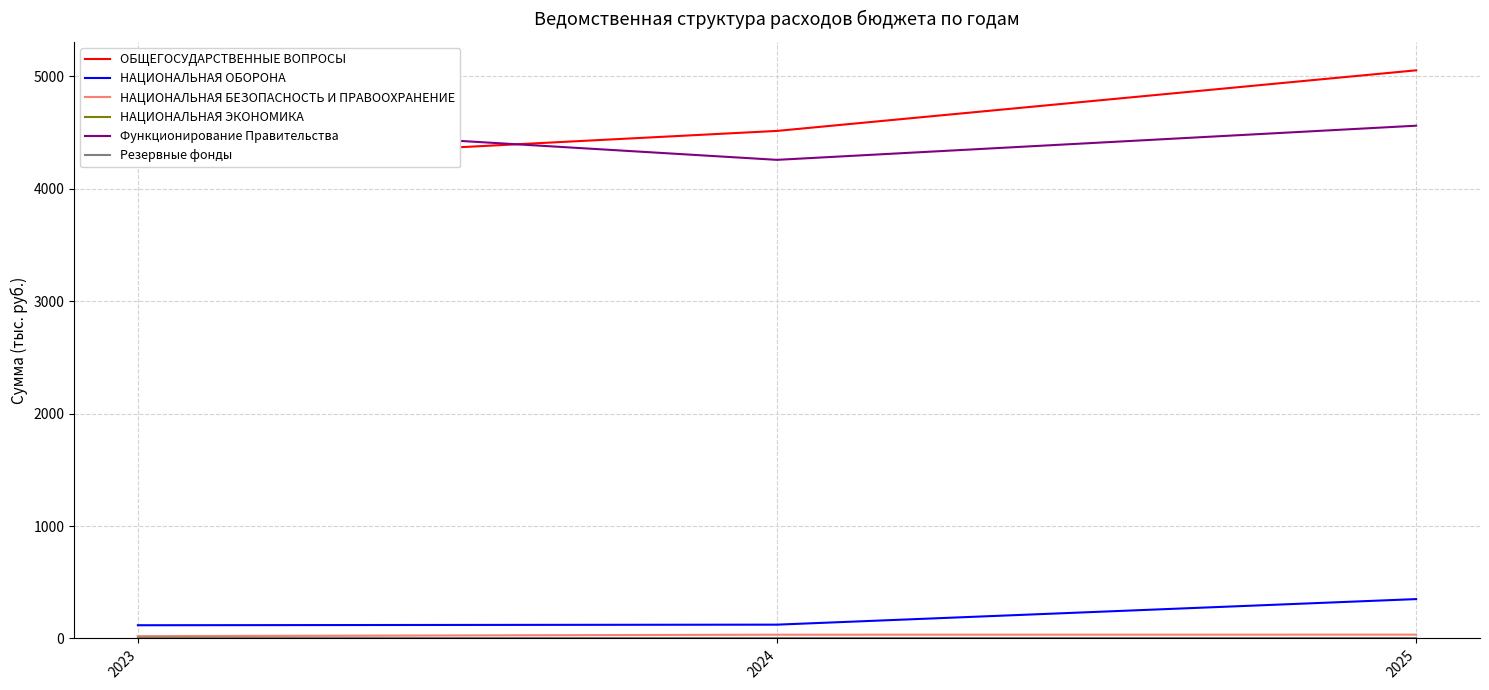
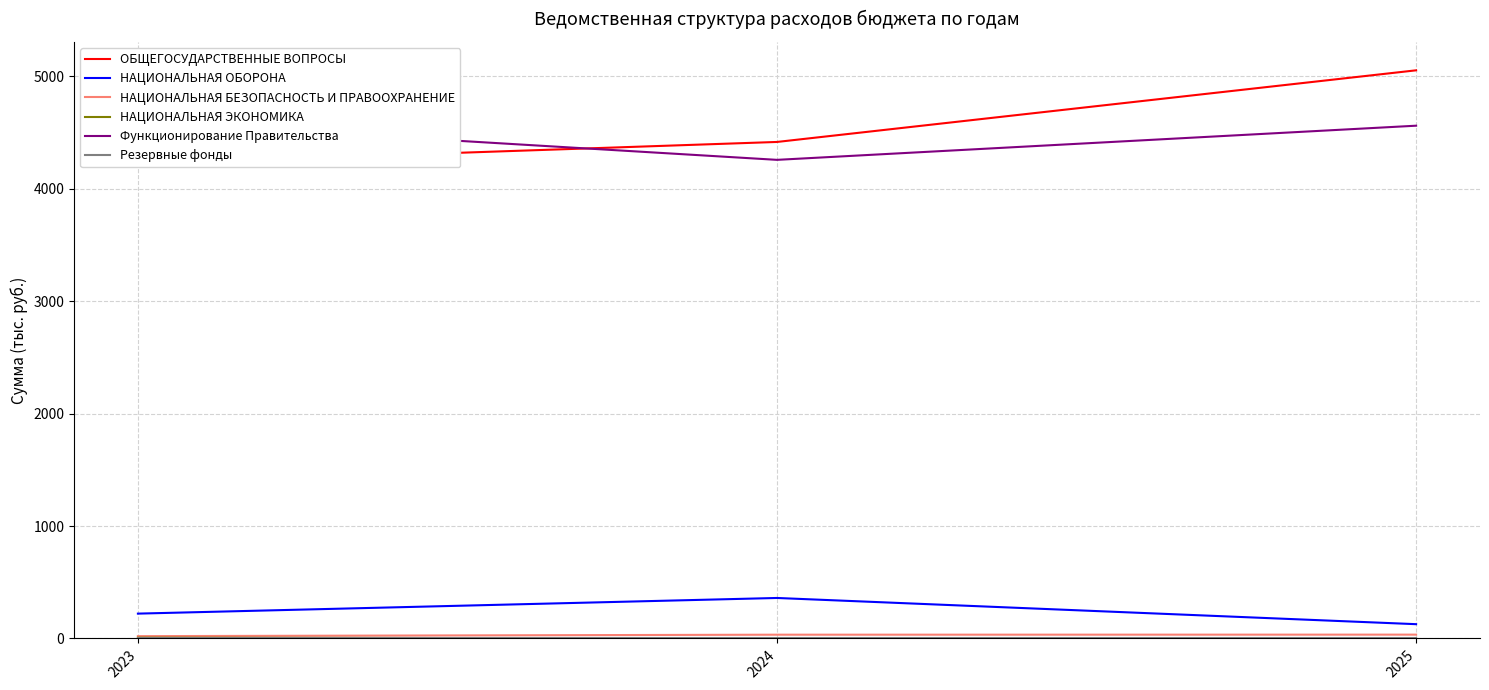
  {
    "ОБЩЕГОСУДАРСТВЕННЫЕ ВОПРОСЫ": {
-     "2024": 4510,
+     "2024": 4420,
      "2025": 5050
    },
    "НАЦИОНАЛЬНАЯ ОБОРОНА": {
-     "2023": 120,
-     "2024": 120,
-     "2025": 350
+     "2023": 220,
+     "2024": 360,
+     "2025": 130
    },
    "НАЦИОНАЛЬНАЯ БЕЗОПАСНОСТЬ И ПРАВООХРАНЕНИЕ": {
      "2024": 30,
      "2025": 30
    },
    "Функционирование Правительства": {
      "2024": 4260,
      "2025": 4560
    }
  }
